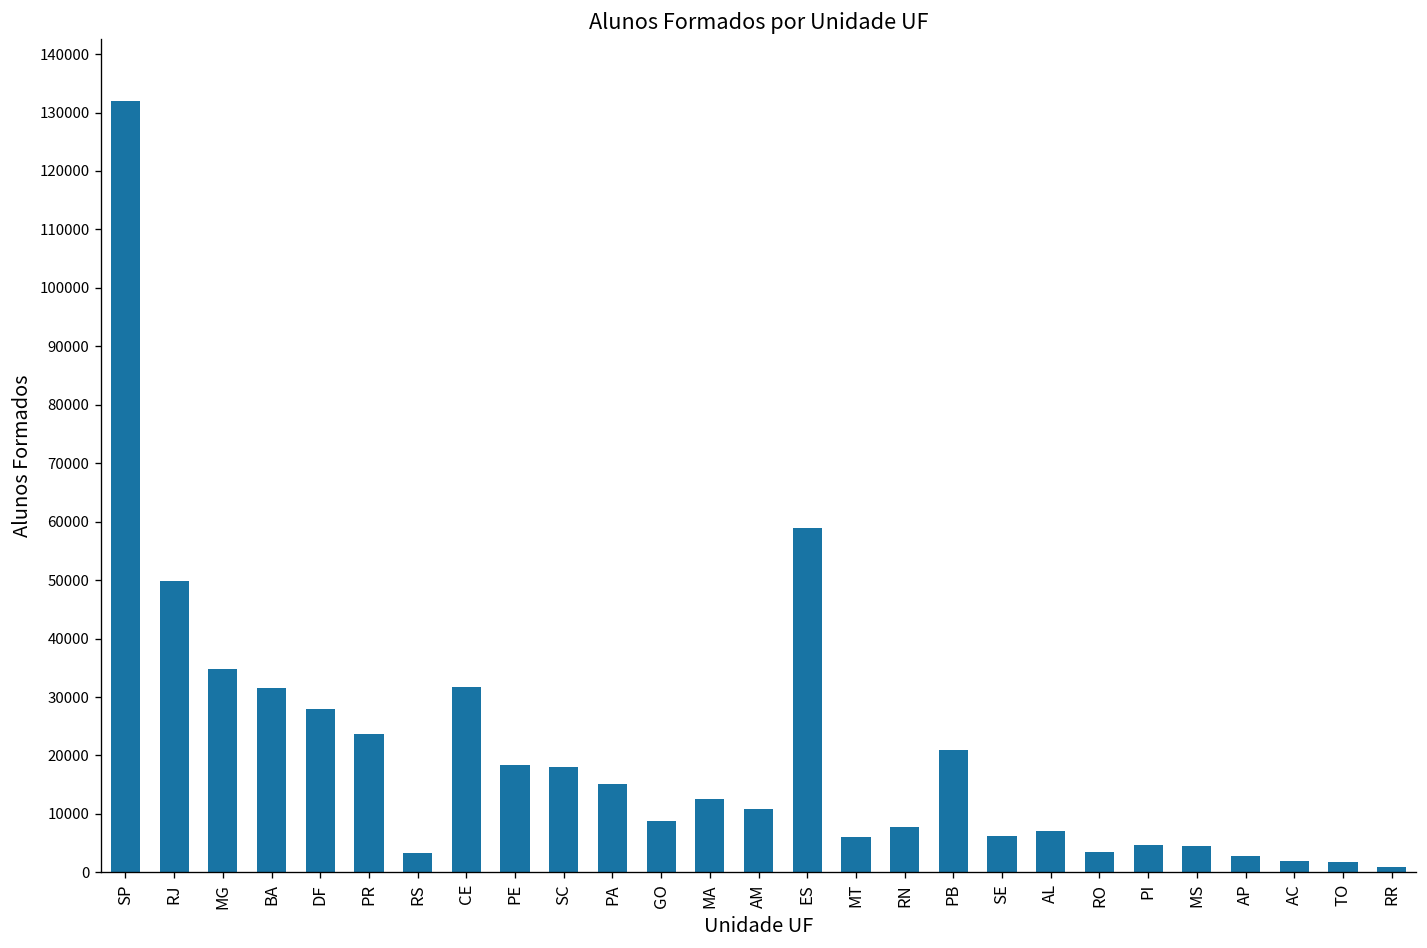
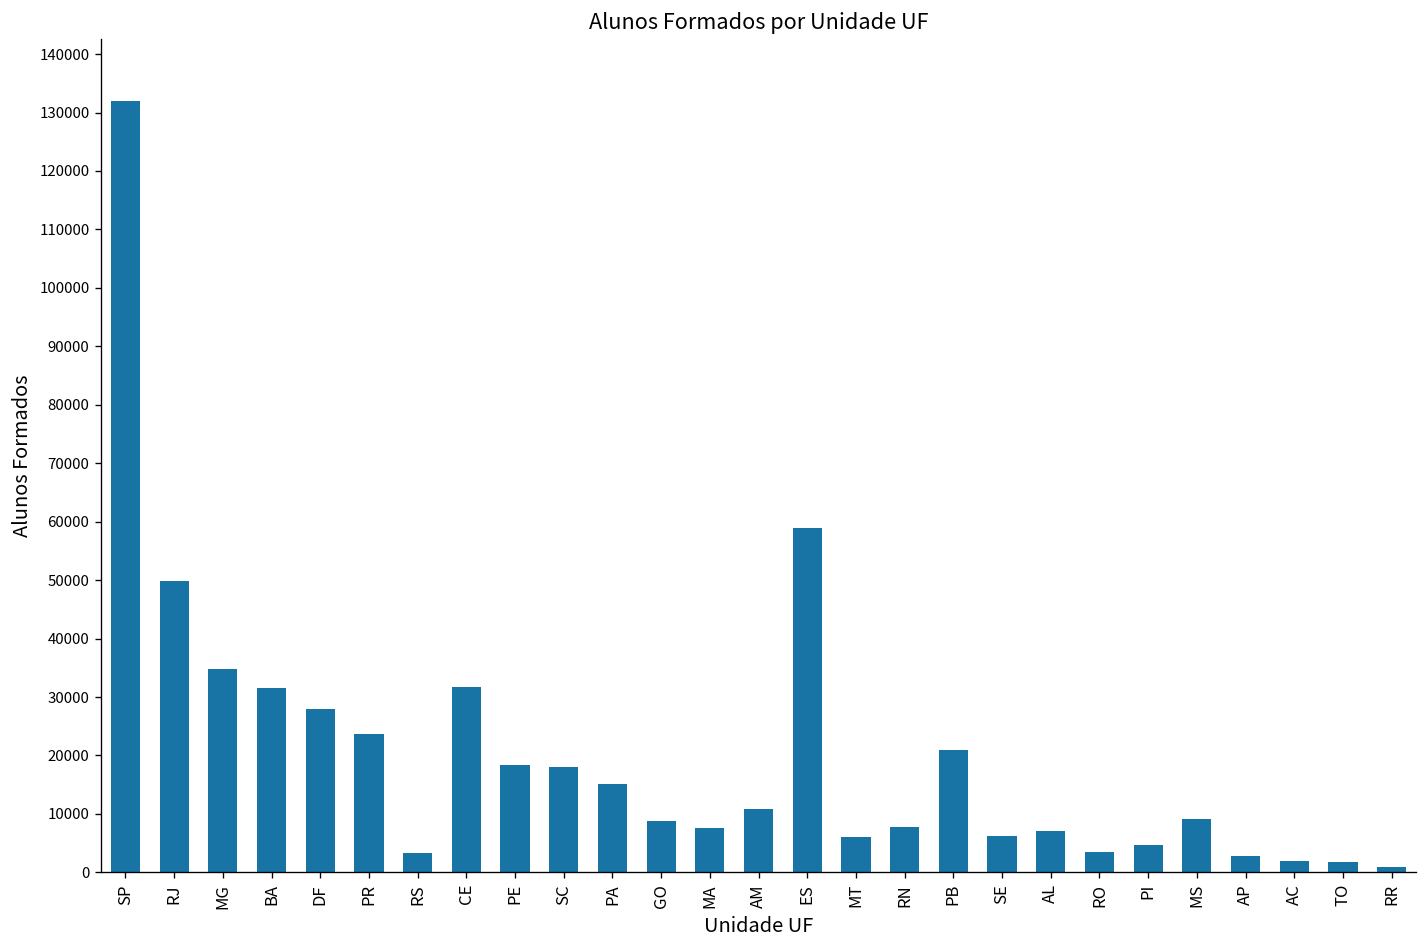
  {
    "SP": 132000,
    "RJ": 50000,
    "MG": 35000,
    "BA": 32000,
    "DF": 28000,
    "PR": 24000,
    "RS": 3000,
    "CE": 32000,
    "PE": 18000,
    "SC": 18000,
    "PA": 15000,
    "GO": 9000,
-   "MA": 13000,
+   "MA": 8000,
    "AM": 11000,
    "ES": 59000,
    "MT": 6000,
    "RN": 8000,
    "PB": 21000,
    "SE": 6000,
    "AL": 7000,
    "RO": 4000,
    "PI": 5000,
-   "MS": 4000,
+   "MS": 9000,
    "AP": 3000,
    "AC": 2000,
    "TO": 2000,
    "RR": 1000
  }
